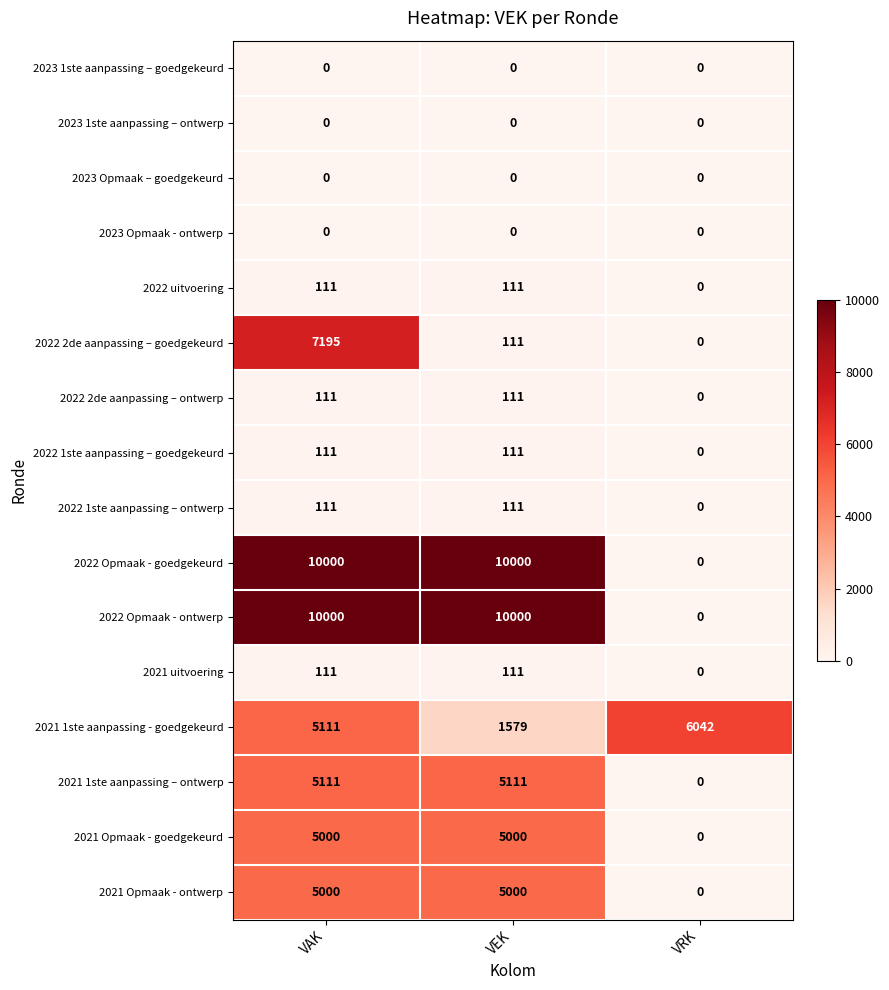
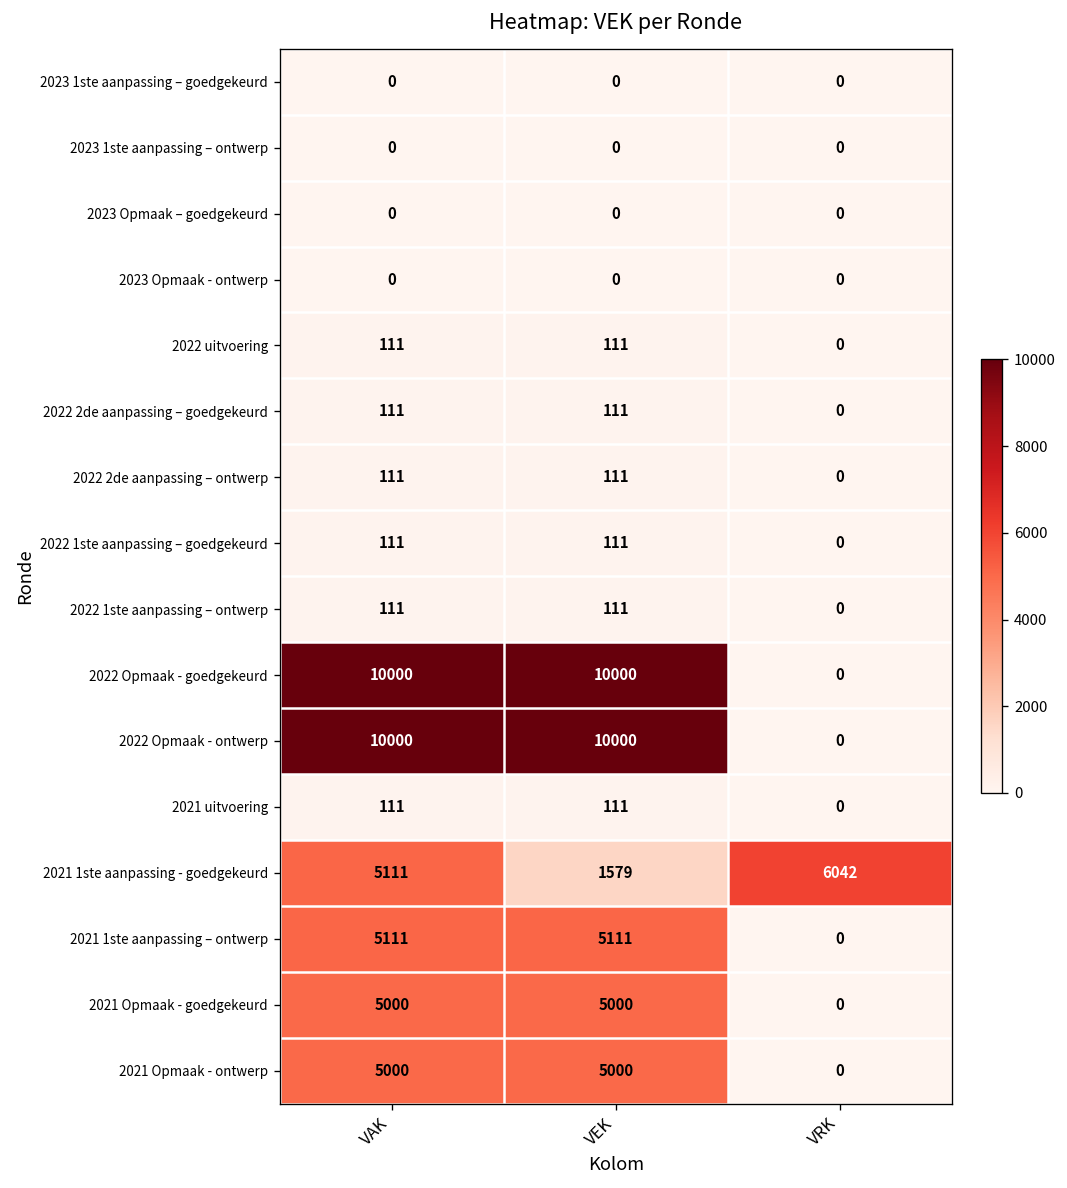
  {
    "2023 1ste aanpassing – goedgekeurd": {
      "VAK": 0,
      "VEK": 0,
      "VRK": 0
    },
    "2023 1ste aanpassing – ontwerp": {
      "VAK": 0,
      "VEK": 0,
      "VRK": 0
    },
    "2023 Opmaak – goedgekeurd": {
      "VAK": 0,
      "VEK": 0,
      "VRK": 0
    },
    "2023 Opmaak - ontwerp": {
      "VAK": 0,
      "VEK": 0,
      "VRK": 0
    },
    "2022 uitvoering": {
      "VAK": 111,
      "VEK": 111,
      "VRK": 0
    },
    "2022 2de aanpassing – goedgekeurd": {
-     "VAK": 7195,
+     "VAK": 111,
      "VEK": 111,
      "VRK": 0
    },
    "2022 2de aanpassing – ontwerp": {
      "VAK": 111,
      "VEK": 111,
      "VRK": 0
    },
    "2022 1ste aanpassing – goedgekeurd": {
      "VAK": 111,
      "VEK": 111,
      "VRK": 0
    },
    "2022 1ste aanpassing – ontwerp": {
      "VAK": 111,
      "VEK": 111,
      "VRK": 0
    },
    "2022 Opmaak - goedgekeurd": {
      "VAK": 10000,
      "VEK": 10000,
      "VRK": 0
    },
    "2022 Opmaak - ontwerp": {
      "VAK": 10000,
      "VEK": 10000,
      "VRK": 0
    },
    "2021 uitvoering": {
      "VAK": 111,
      "VEK": 111,
      "VRK": 0
    },
    "2021 1ste aanpassing - goedgekeurd": {
      "VAK": 5111,
      "VEK": 1579,
      "VRK": 6042
    },
    "2021 1ste aanpassing – ontwerp": {
      "VAK": 5111,
      "VEK": 5111,
      "VRK": 0
    },
    "2021 Opmaak - goedgekeurd": {
      "VAK": 5000,
      "VEK": 5000,
      "VRK": 0
    },
    "2021 Opmaak - ontwerp": {
      "VAK": 5000,
      "VEK": 5000,
      "VRK": 0
    }
  }
